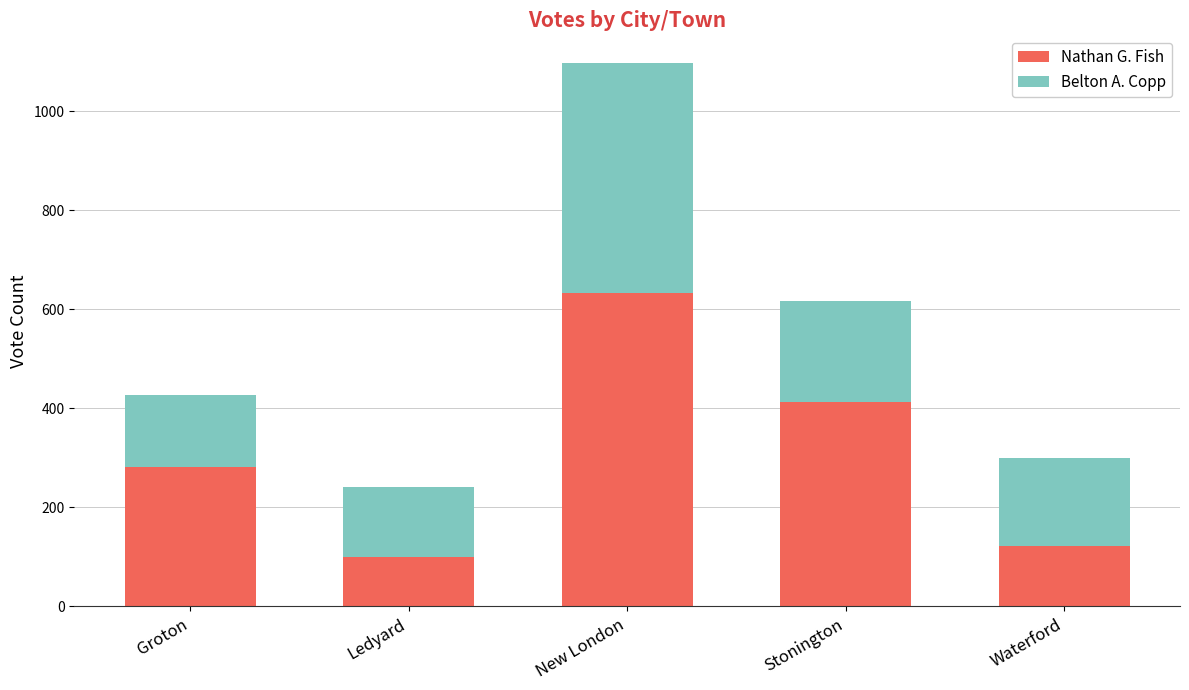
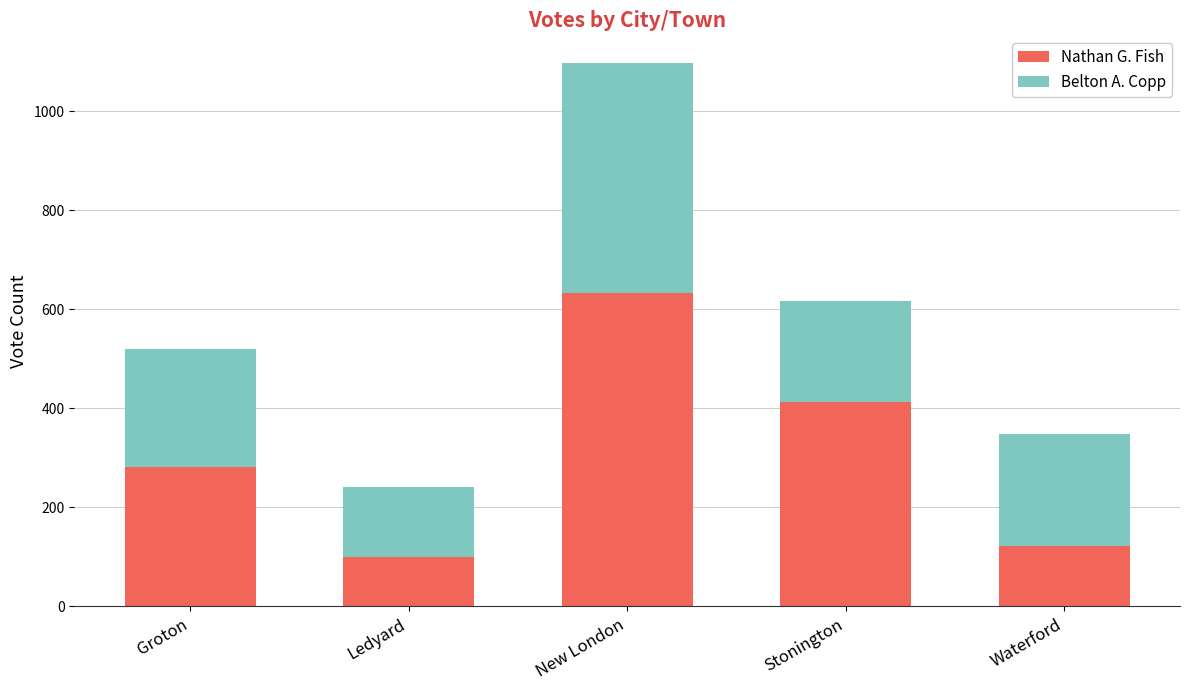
  {
    "Nathan G. Fish": {
      "Groton": 280,
      "Ledyard": 100,
      "New London": 630,
      "Stonington": 410,
      "Waterford": 120
    },
    "Belton A. Copp": {
-     "Groton": 150,
+     "Groton": 240,
      "Ledyard": 140,
      "New London": 470,
      "Stonington": 200,
-     "Waterford": 180
+     "Waterford": 230
    }
  }
